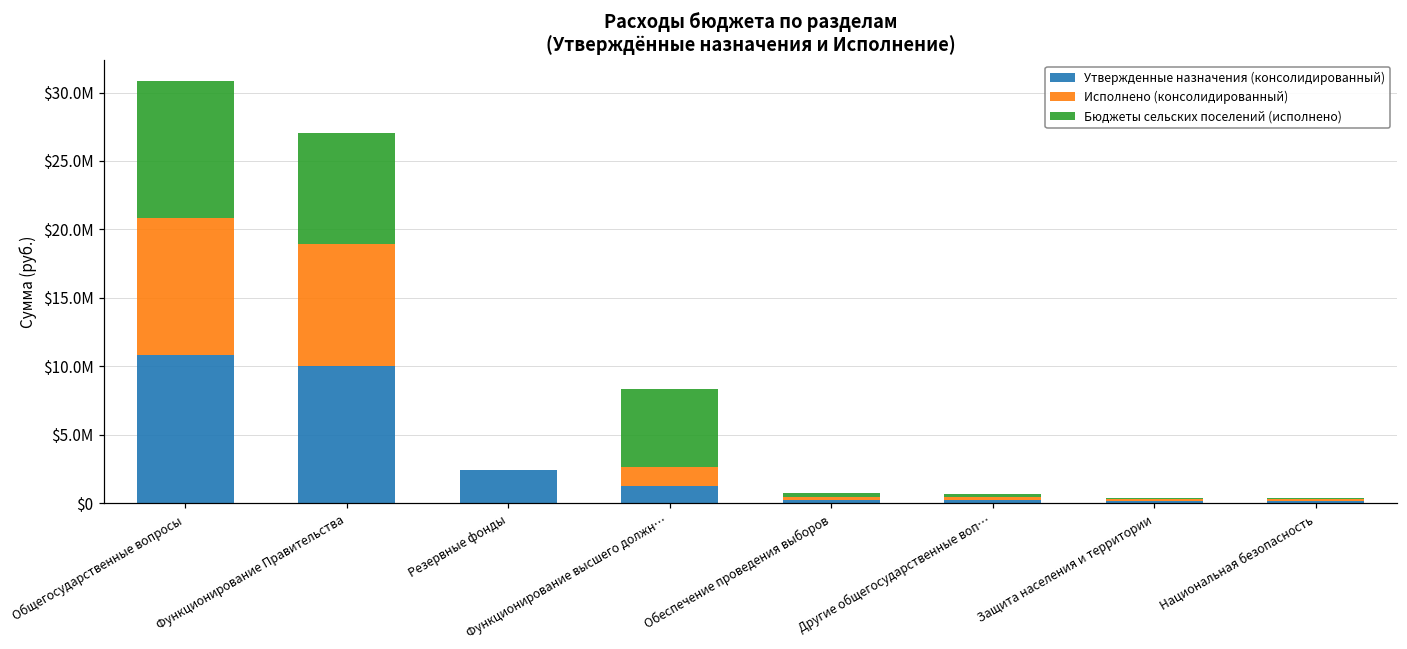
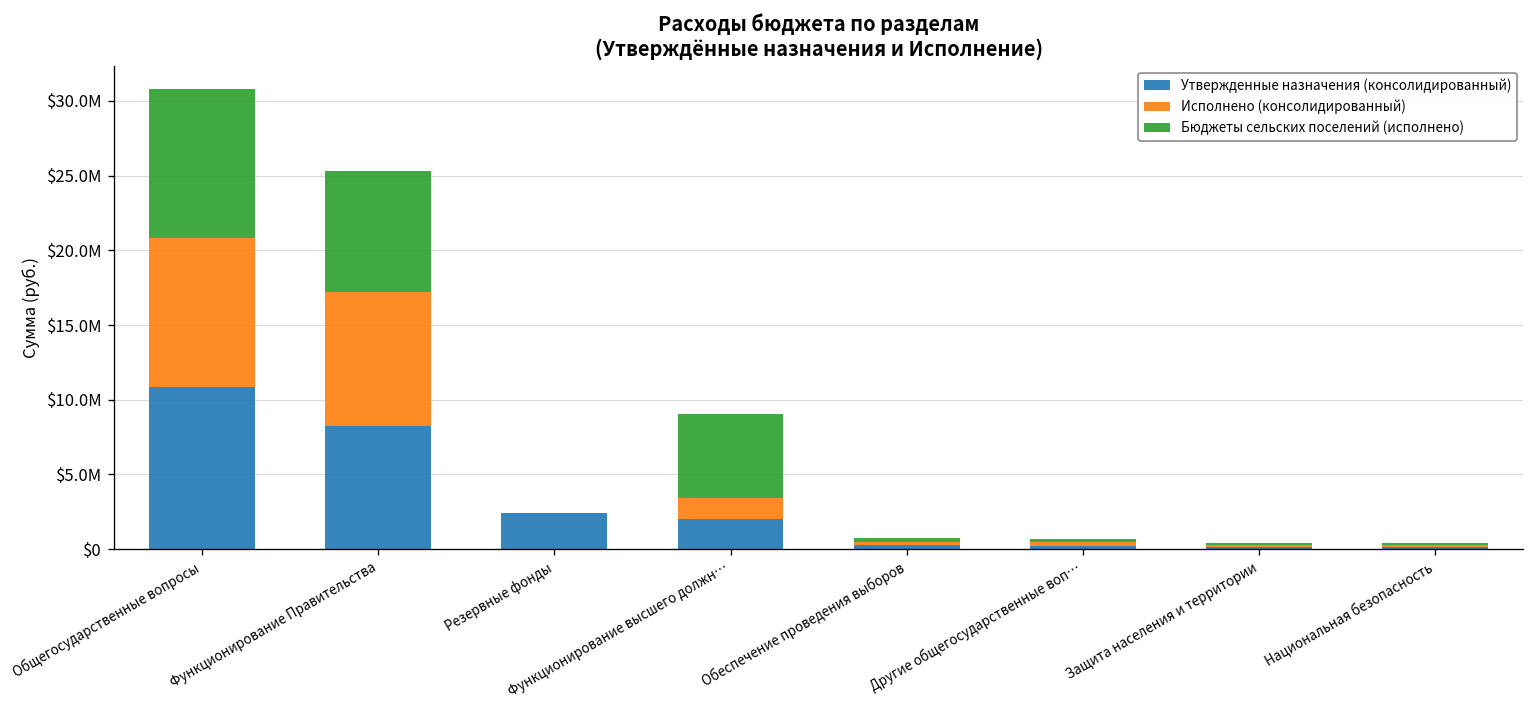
  {
    "Утвержденные назначения (консолидированный)": {
      "Общегосударственные вопросы": "$10800000",
-     "Функционирование Правительства": "$10000000",
+     "Функционирование Правительства": "$8300000",
      "Резервные фонды": "$2400000",
-     "Функционирование высшего должн…": "$1300000",
+     "Функционирование высшего должн…": "$2000000",
      "Обеспечение проведения выборов": "$300000",
      "Другие общегосударственные воп…": "$200000"
    },
    "Исполнено (консолидированный)": {
      "Общегосударственные вопросы": "$10000000",
      "Функционирование Правительства": "$8900000",
      "Резервные фонды": "$0",
      "Функционирование высшего должн…": "$1400000",
      "Обеспечение проведения выборов": "$300000",
      "Другие общегосударственные воп…": "$200000"
    },
    "Бюджеты сельских поселений (исполнено)": {
      "Общегосударственные вопросы": "$10000000",
      "Функционирование Правительства": "$8100000",
      "Резервные фонды": "$0",
      "Функционирование высшего должн…": "$5600000",
      "Обеспечение проведения выборов": "$300000",
      "Другие общегосударственные воп…": "$200000"
    }
  }
